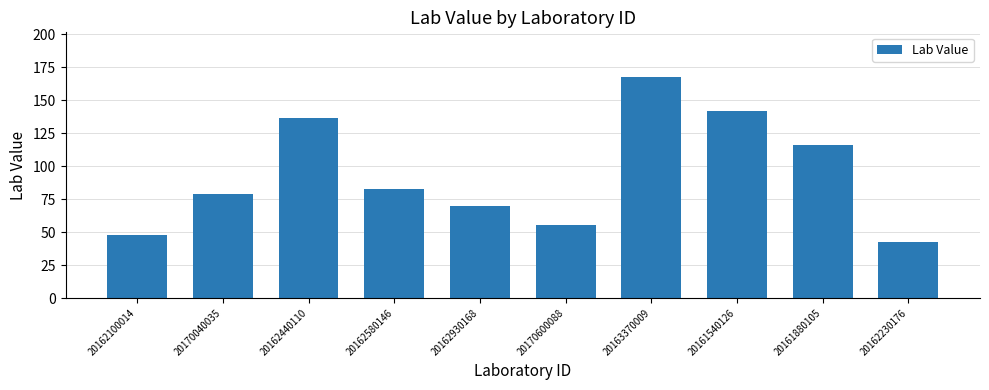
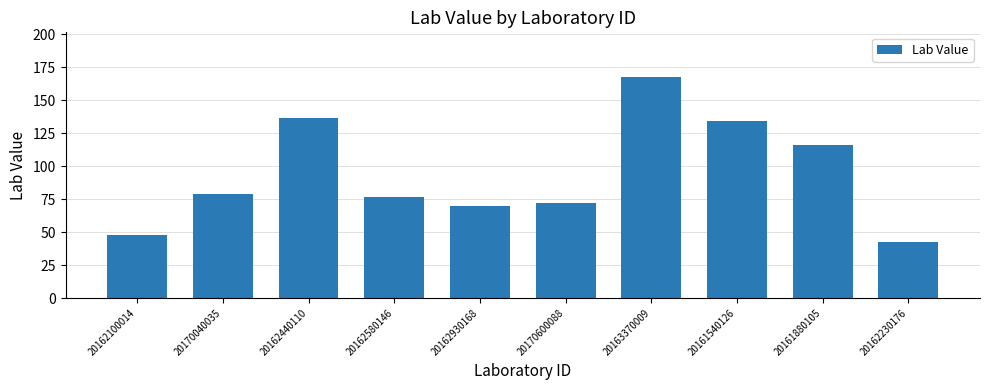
  {
    "20162100014": 48,
    "20170040035": 79,
    "20162440110": 136,
-   "20162580146": 83,
+   "20162580146": 77,
    "20162930168": 70,
-   "20170600088": 56,
+   "20170600088": 72,
    "20163370009": 168,
-   "20161540126": 142,
+   "20161540126": 135,
    "20161880105": 116,
    "20162230176": 42
  }
